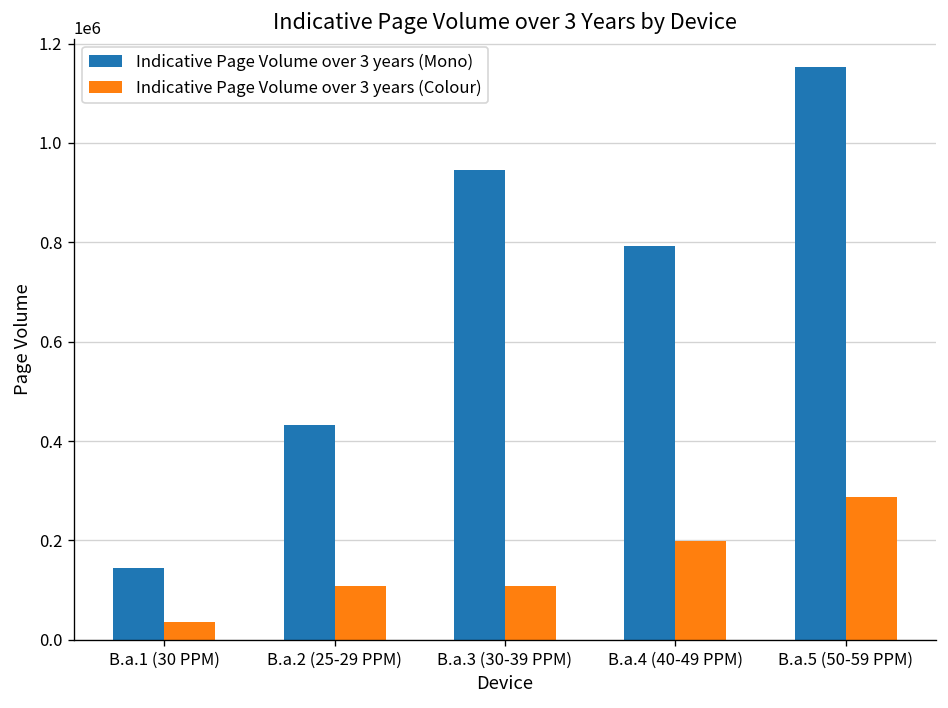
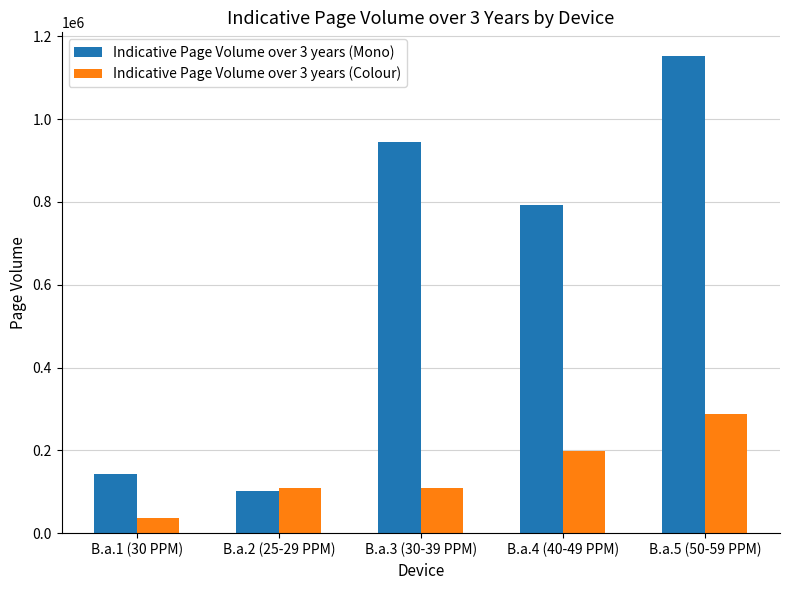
  {
    "Indicative Page Volume over 3 years (Mono)": {
      "B.a.1 (30 PPM)": 140000,
-     "B.a.2 (25-29 PPM)": 430000,
+     "B.a.2 (25-29 PPM)": 100000,
      "B.a.3 (30-39 PPM)": 950000,
      "B.a.4 (40-49 PPM)": 790000,
      "B.a.5 (50-59 PPM)": 1150000
    },
    "Indicative Page Volume over 3 years (Colour)": {
      "B.a.1 (30 PPM)": 40000,
      "B.a.2 (25-29 PPM)": 110000,
      "B.a.3 (30-39 PPM)": 110000,
      "B.a.4 (40-49 PPM)": 200000,
      "B.a.5 (50-59 PPM)": 290000
    }
  }
